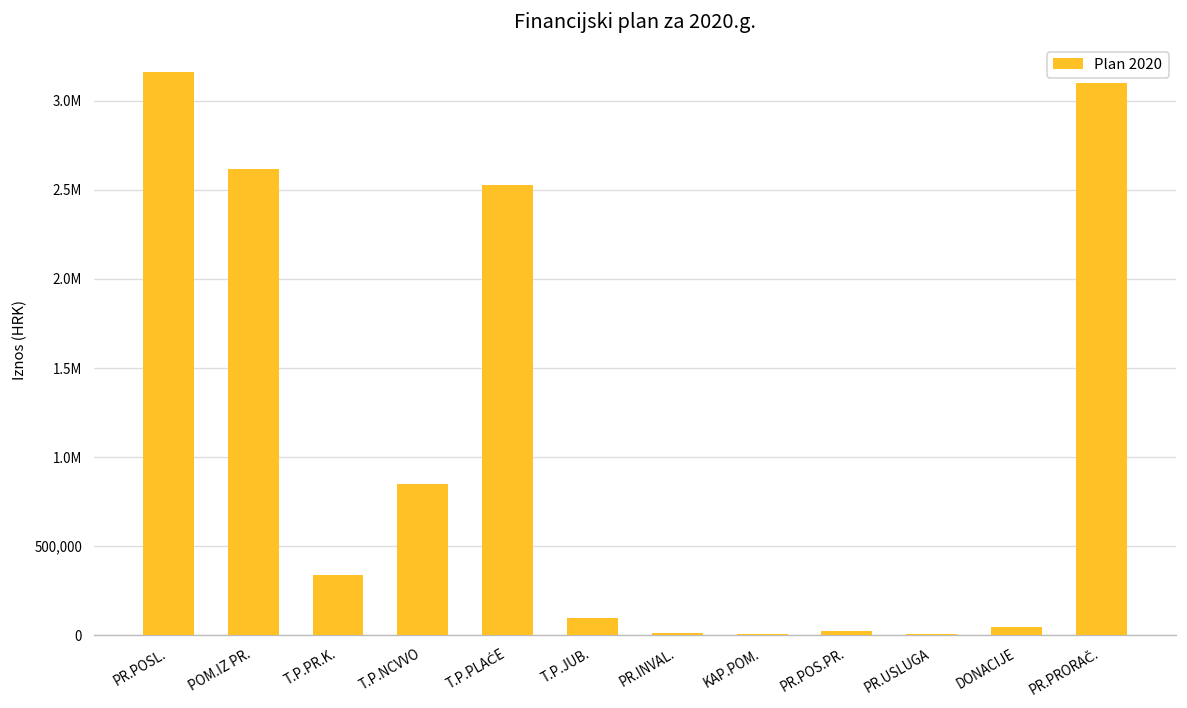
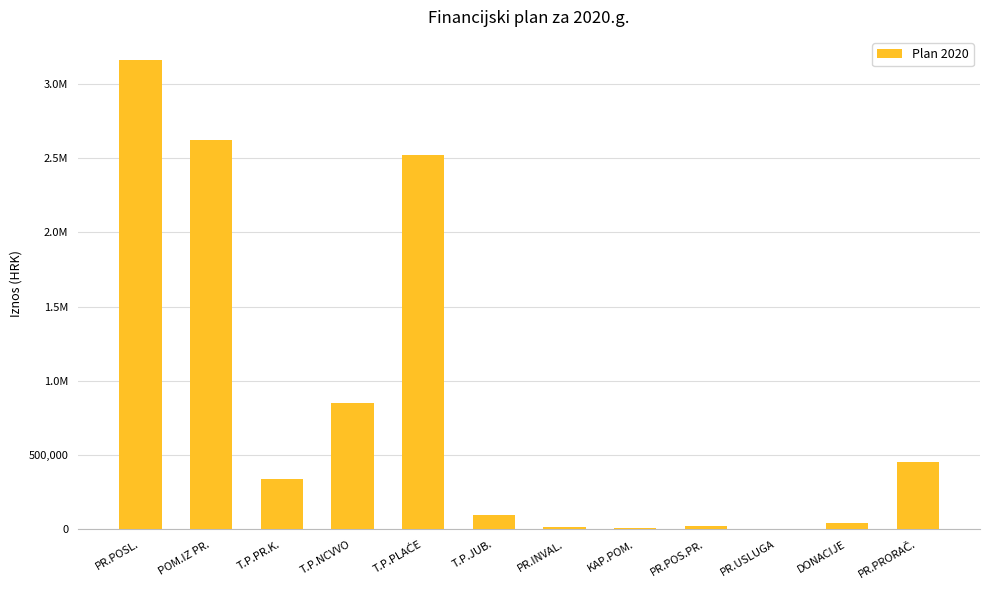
  {
    "PR.POSL.": "3,160,000",
    "POM.IZ PR.": "2,620,000",
    "T.P.PR.K.": "340,000",
    "T.P.NCVVO": "850,000",
    "T.P.PLAĆE": "2,520,000",
    "T.P.JUB.": "100,000",
    "PR.POS.PR.": "30,000",
    "DONACIJE": "50,000",
-   "PR.PRORAČ.": "3,100,000"
+   "PR.PRORAČ.": "460,000"
  }
